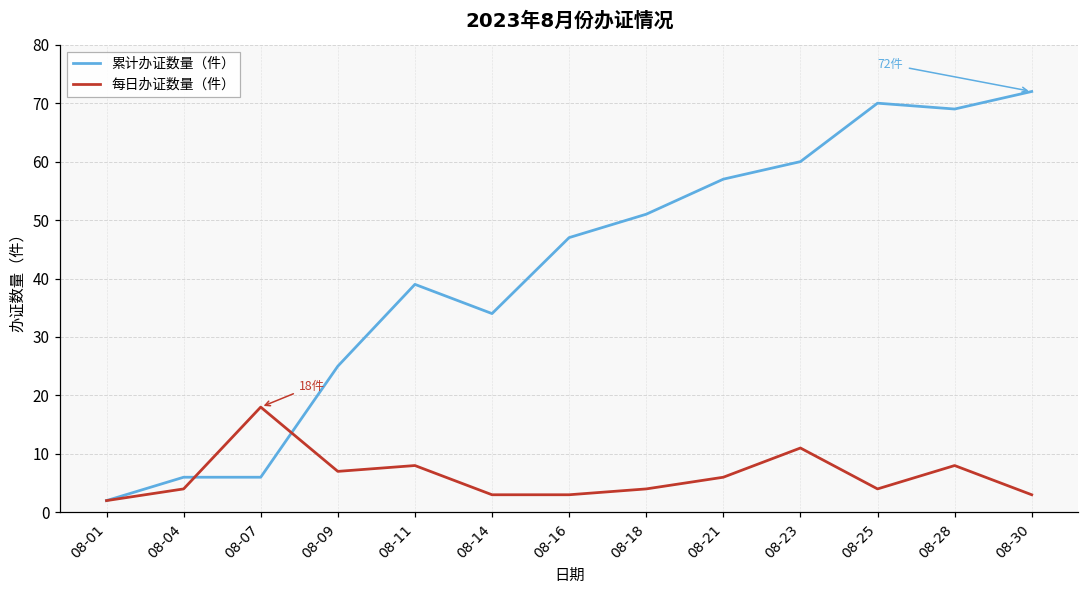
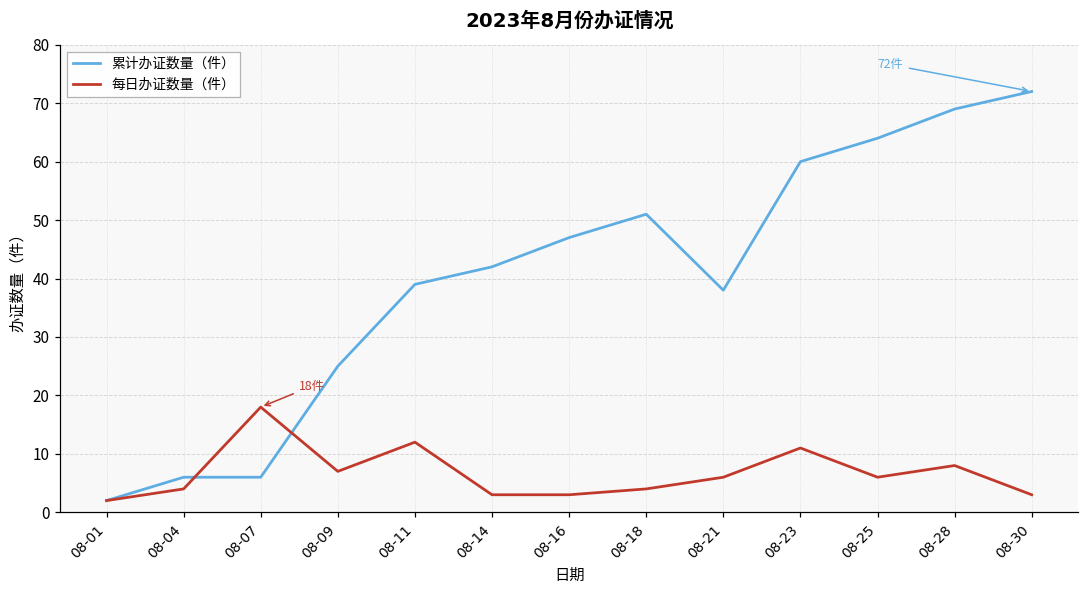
  {
    "累计办证数量（件）": {
      "08-04": 6,
      "08-07": 6,
      "08-09": 25,
      "08-11": 39,
-     "08-14": 34,
+     "08-14": 42,
      "08-16": 47,
      "08-18": 51,
-     "08-21": 57,
+     "08-21": 38,
      "08-23": 60,
-     "08-25": 70,
+     "08-25": 64,
      "08-28": 69
    },
    "每日办证数量（件）": {
      "08-04": 4,
      "08-09": 7,
-     "08-11": 8,
+     "08-11": 12,
      "08-14": 3,
      "08-16": 3,
      "08-18": 4,
      "08-21": 6,
      "08-23": 11,
-     "08-25": 4,
+     "08-25": 6,
      "08-28": 8,
      "08-30": 3
    }
  }
